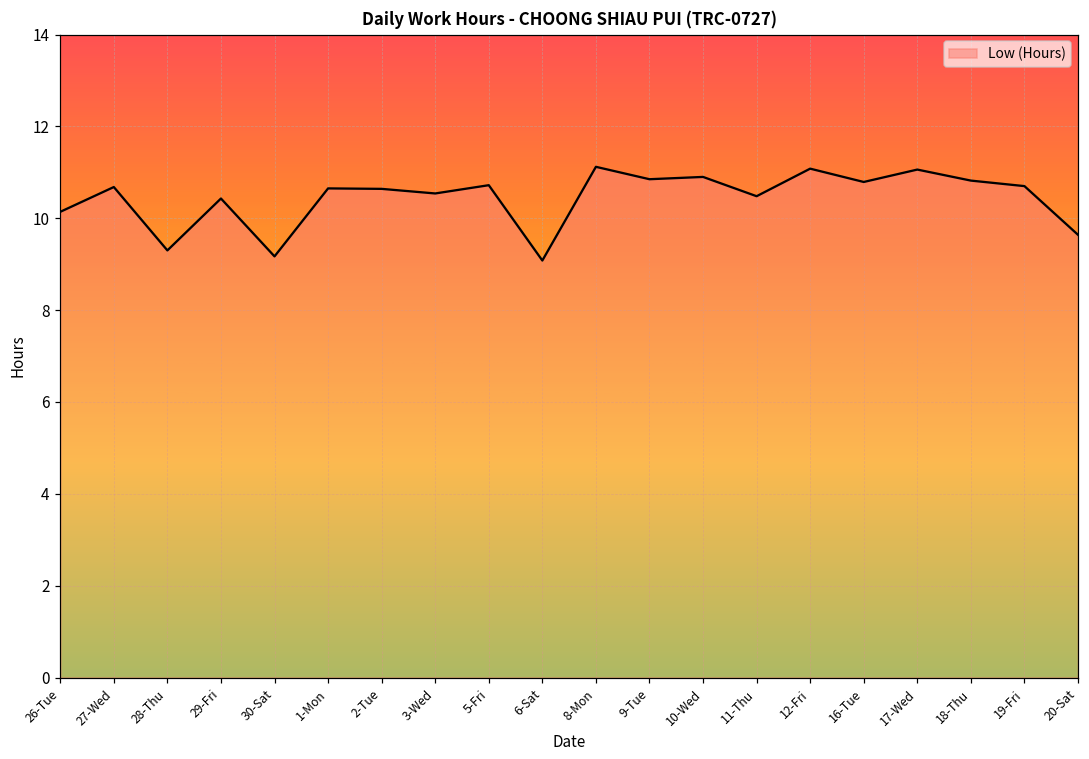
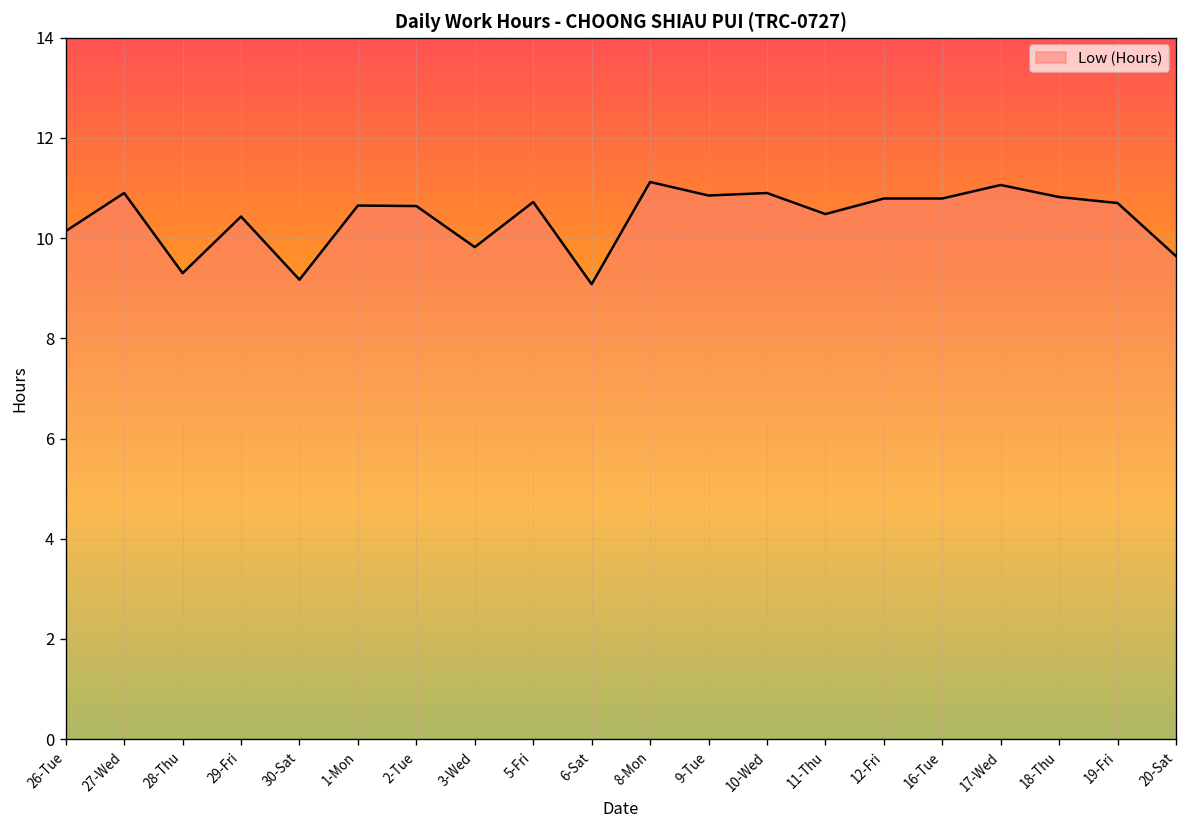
  {
    "26-Tue": 10.1,
-   "27-Wed": 10.7,
+   "27-Wed": 10.9,
    "28-Thu": 9.3,
    "29-Fri": 10.4,
    "30-Sat": 9.2,
    "1-Mon": 10.7,
    "2-Tue": 10.6,
-   "3-Wed": 10.5,
+   "3-Wed": 9.8,
    "5-Fri": 10.7,
    "6-Sat": 9.1,
    "8-Mon": 11.1,
    "9-Tue": 10.9,
    "10-Wed": 10.9,
    "11-Thu": 10.5,
-   "12-Fri": 11.1,
+   "12-Fri": 10.8,
    "16-Tue": 10.8,
    "17-Wed": 11.1,
    "18-Thu": 10.8,
    "19-Fri": 10.7,
    "20-Sat": 9.6
  }
